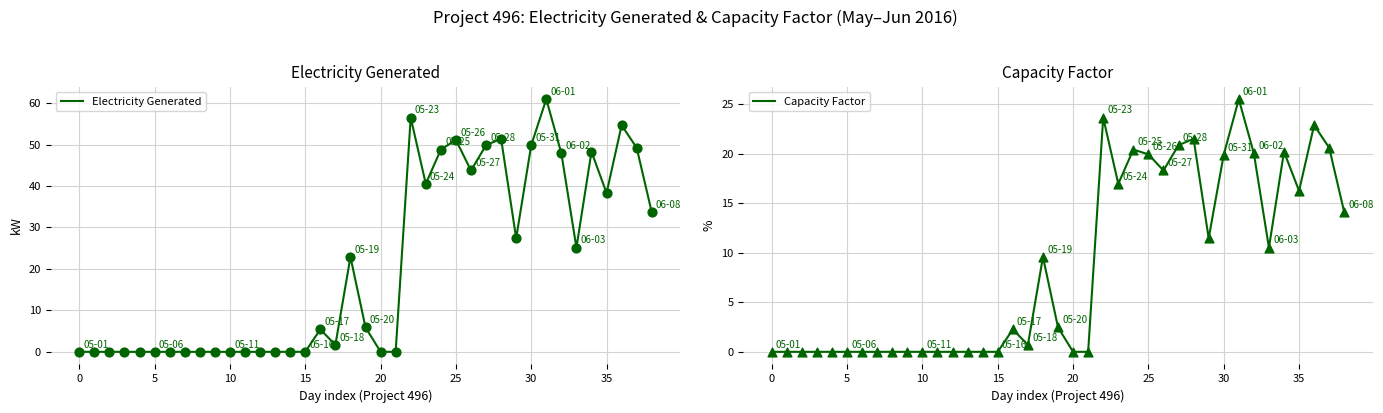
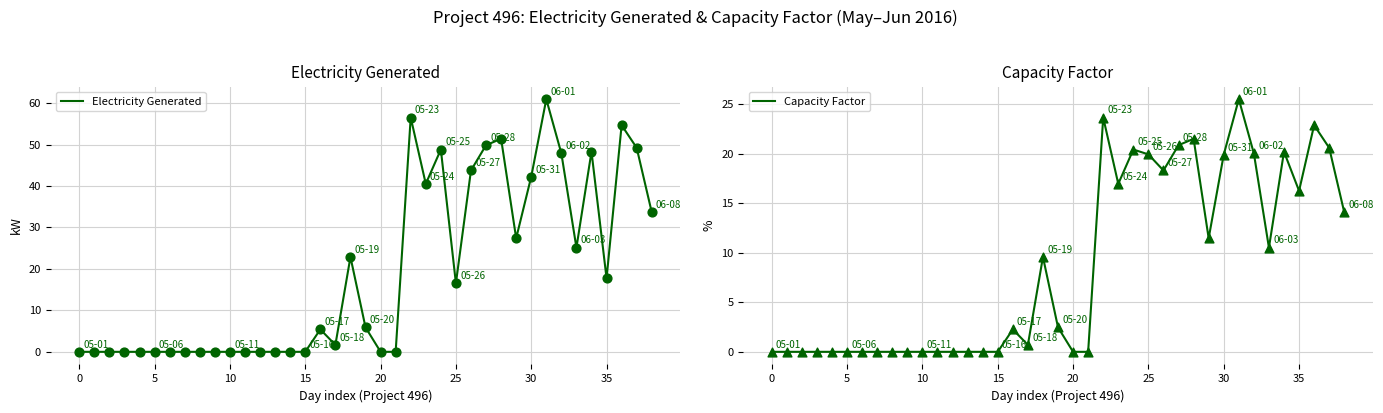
  {
    "Electricity Generated": {
      "0": 0,
      "5": 0,
      "10": 0,
      "15": 0,
      "20": 0,
-     "25": 51,
-     "30": 50,
-     "35": 38
+     "25": 17,
+     "30": 42,
+     "35": 18
    },
    "Capacity Factor": {
      "0": 0,
      "5": 0,
      "10": 0,
      "15": 0,
      "20": 0,
      "25": 20,
      "30": 20,
      "35": 16
    }
  }
